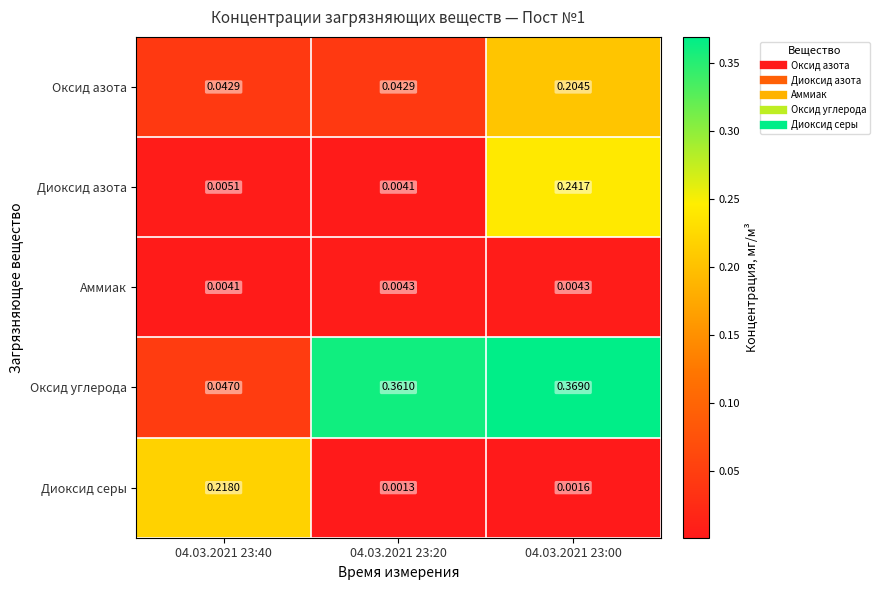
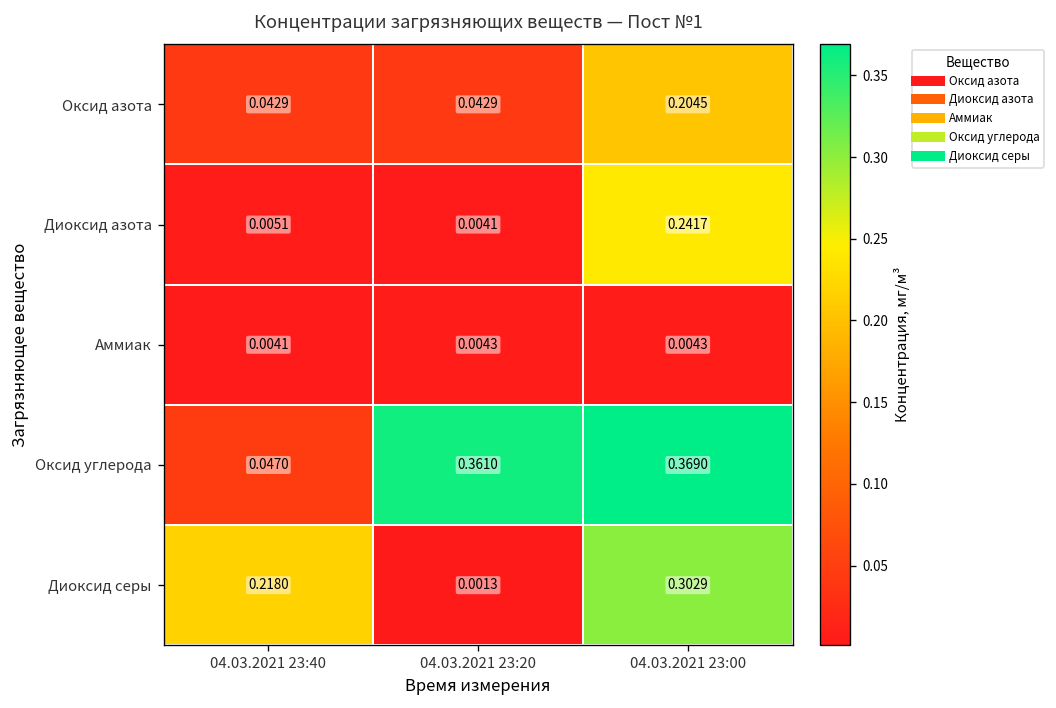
  {
    "Диоксид серы": {
-     "04.03.2021 23:00": 0.0016
+     "04.03.2021 23:00": 0.3029
    }
  }
